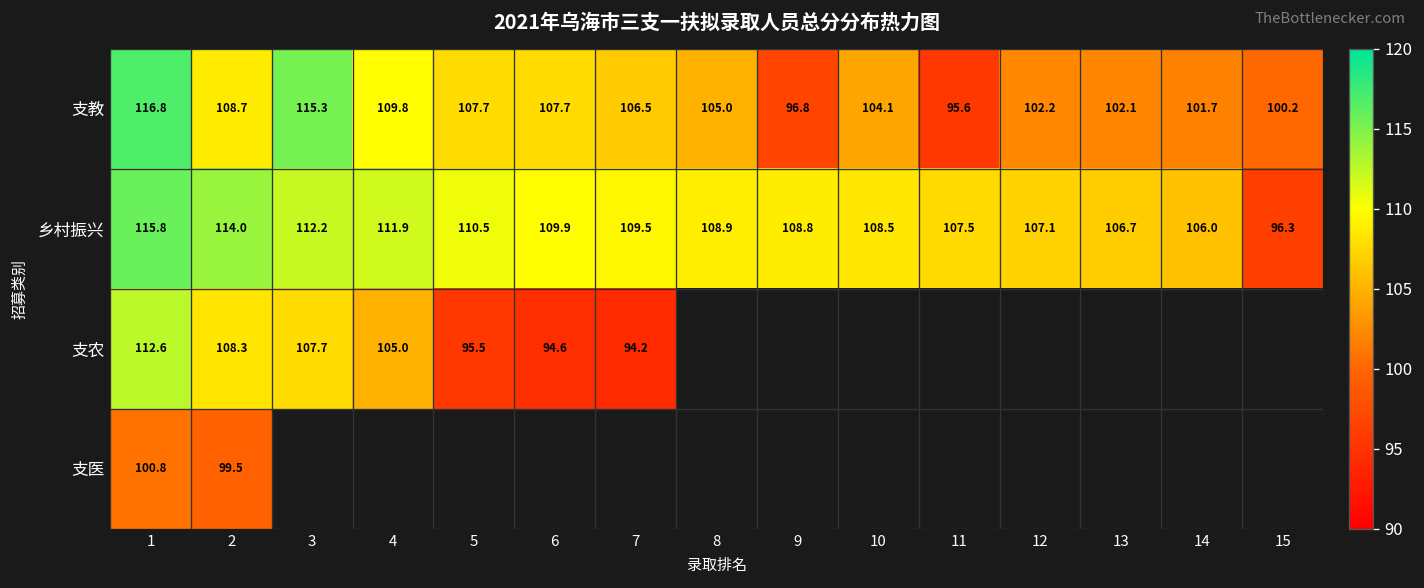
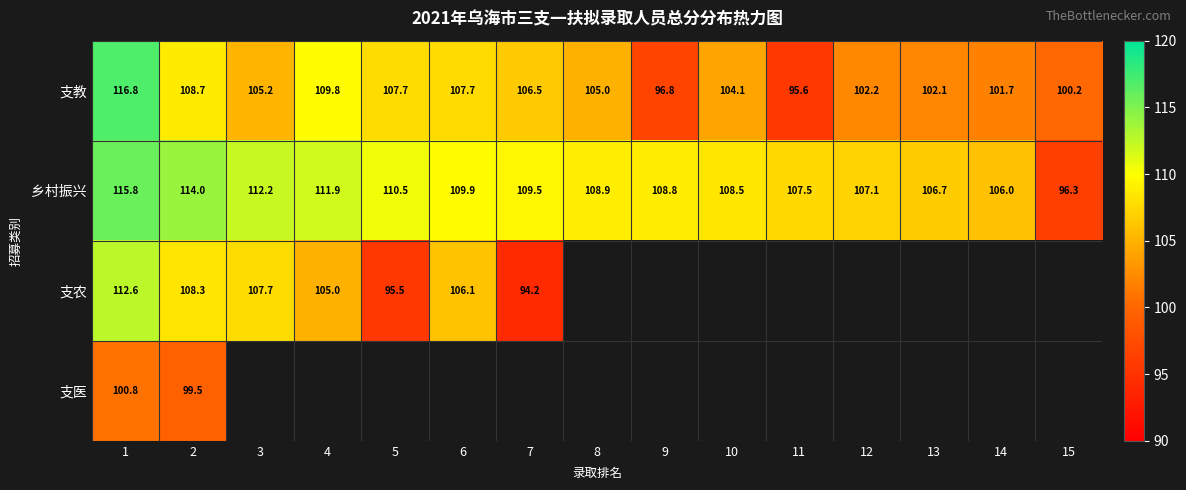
  {
    "支教": {
      "1": 116.8,
      "2": 108.7,
-     "3": 115.3,
+     "3": 105.2,
      "4": 109.8,
      "5": 107.7,
      "6": 107.7,
      "7": 106.5,
      "8": 105.0,
      "9": 96.8,
      "10": 104.1,
      "11": 95.6,
      "12": 102.2,
      "13": 102.1,
      "14": 101.7,
      "15": 100.2
    },
    "乡村振兴": {
      "1": 115.8,
      "2": 114.0,
      "3": 112.2,
      "4": 111.9,
      "5": 110.5,
      "6": 109.9,
      "7": 109.5,
      "8": 108.9,
      "9": 108.8,
      "10": 108.5,
      "11": 107.5,
      "12": 107.1,
      "13": 106.7,
      "14": 106.0,
      "15": 96.3
    },
    "支农": {
      "1": 112.6,
      "2": 108.3,
      "3": 107.7,
      "4": 105.0,
      "5": 95.5,
-     "6": 94.6,
+     "6": 106.1,
      "7": 94.2
    },
    "支医": {
      "1": 100.8,
      "2": 99.5
    }
  }
